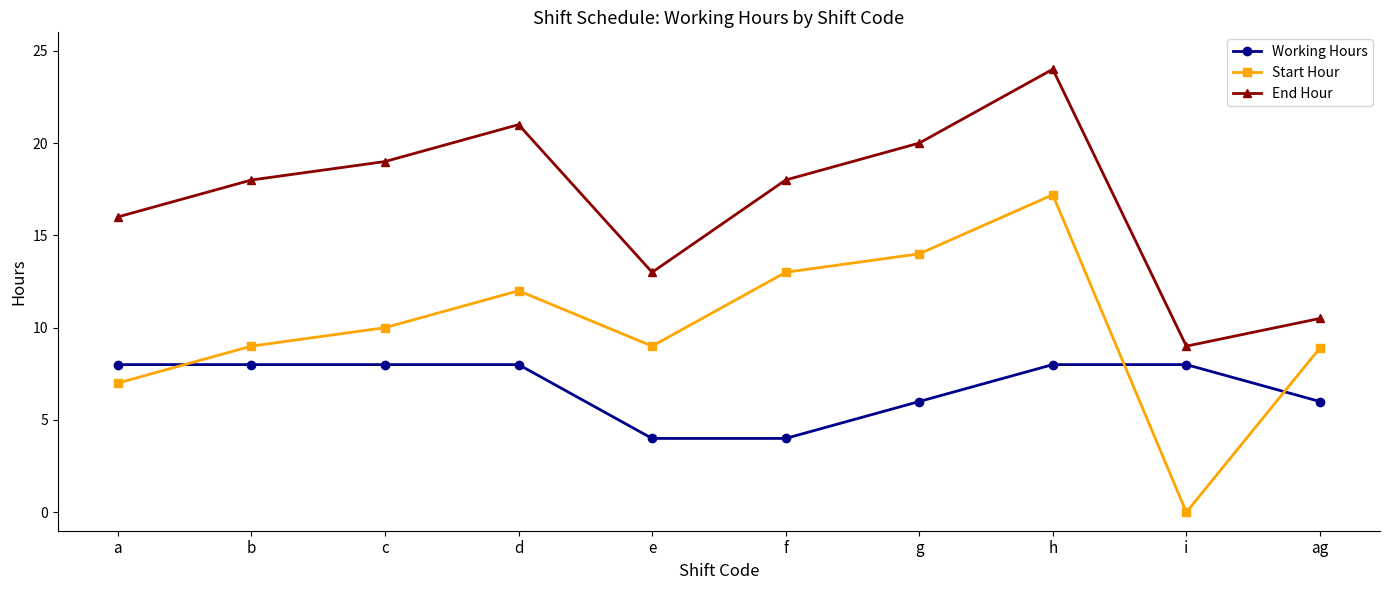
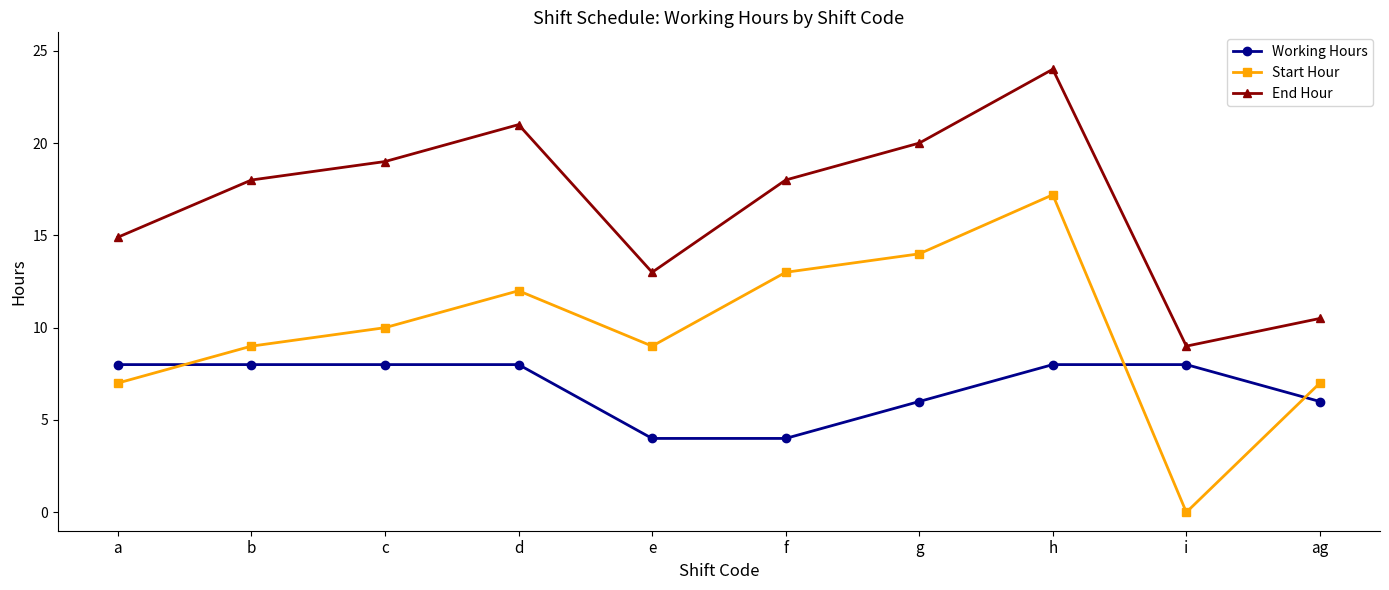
  {
    "Working Hours": {
      "a": 8.0,
      "b": 8.0,
      "c": 8.0,
      "d": 8.0,
      "e": 4.0,
      "f": 4.0,
      "g": 6.0,
      "h": 8.0,
      "i": 8.0,
      "ag": 6.0
    },
    "Start Hour": {
      "a": 7.0,
      "b": 9.0,
      "c": 10.0,
      "d": 12.0,
      "e": 9.0,
      "f": 13.0,
      "g": 14.0,
      "h": 17.2,
      "i": 0.0,
-     "ag": 8.9
+     "ag": 7.0
    },
    "End Hour": {
-     "a": 16.0,
+     "a": 14.9,
      "b": 18.0,
      "c": 19.0,
      "d": 21.0,
      "e": 13.0,
      "f": 18.0,
      "g": 20.0,
      "h": 24.0,
      "i": 9.0,
      "ag": 10.5
    }
  }
